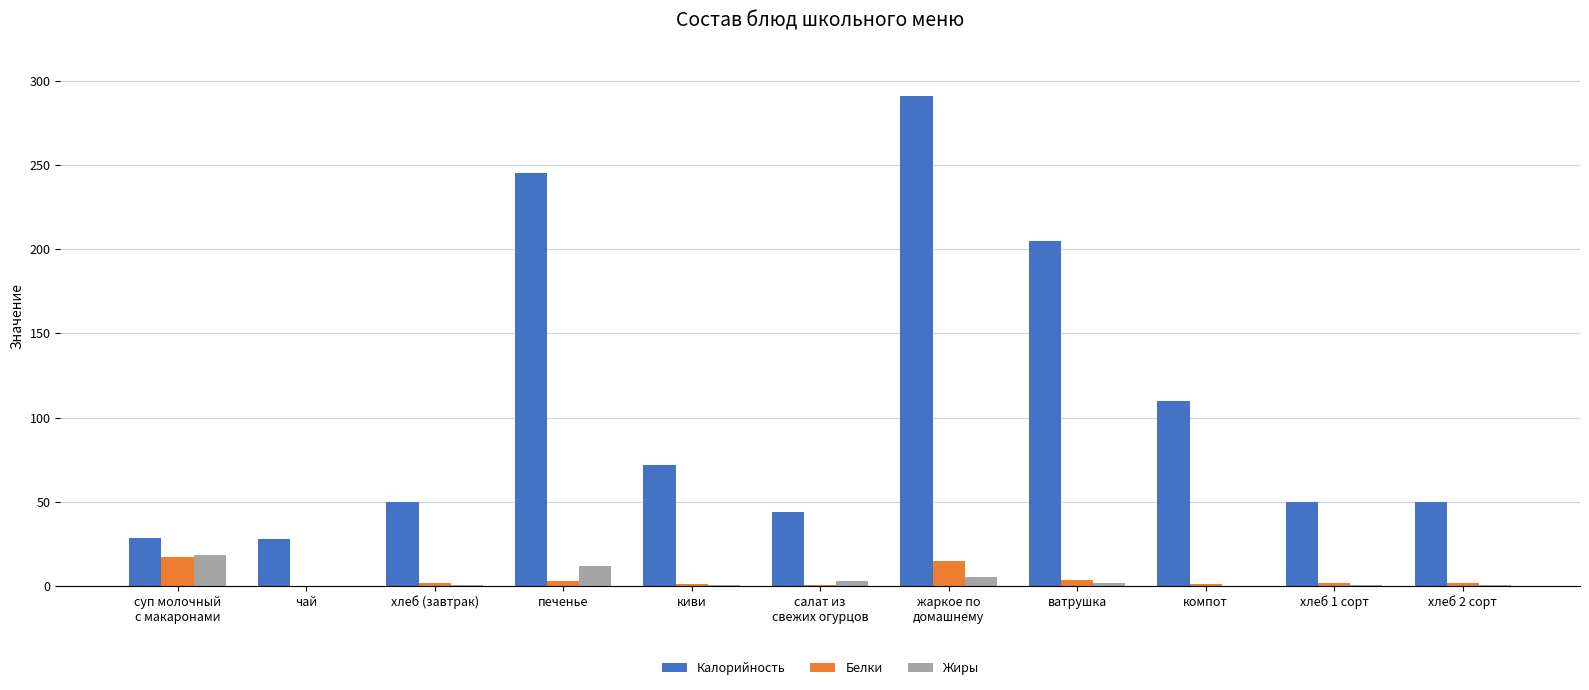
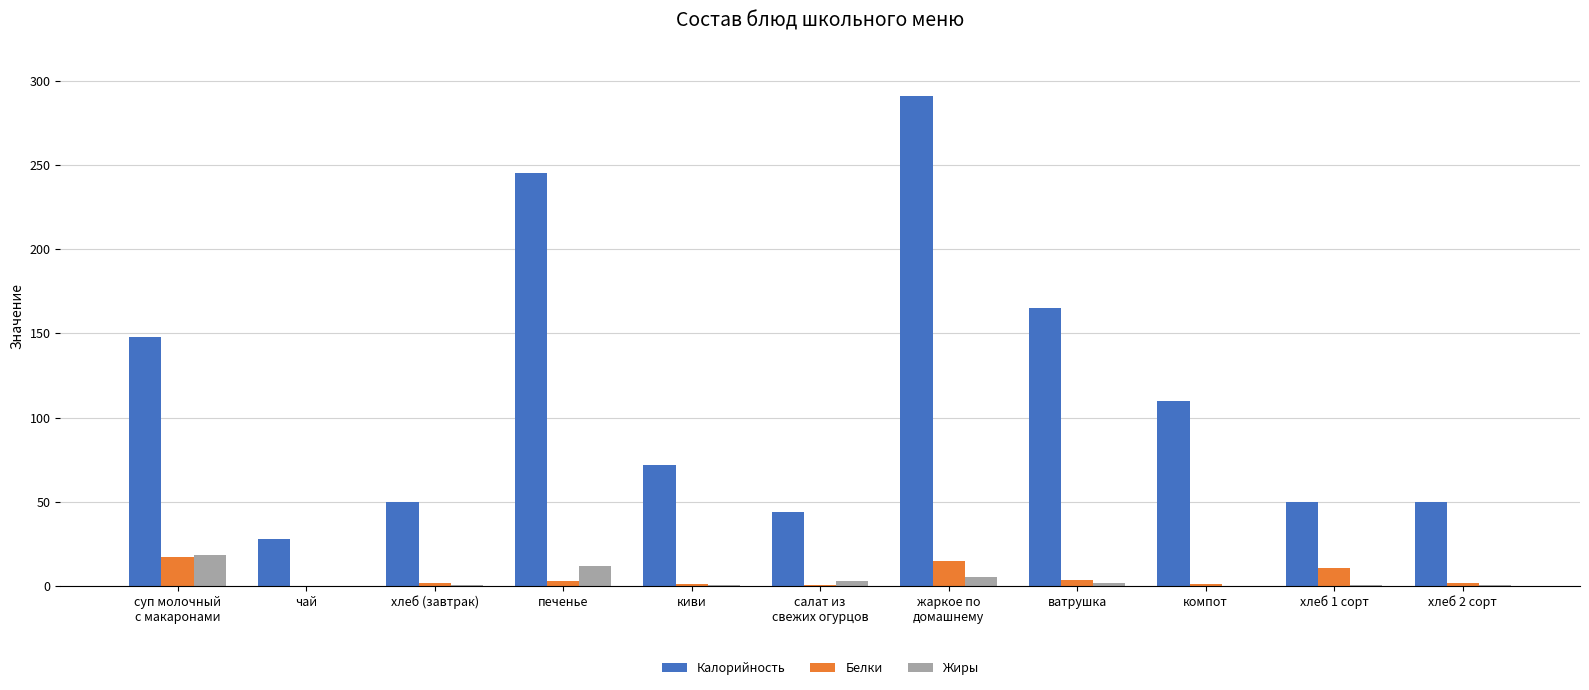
  {
    "Калорийность": {
-     "суп молочный с макаронами": 29,
+     "суп молочный с макаронами": 148,
      "чай": 28,
      "хлеб (завтрак)": 50,
      "печенье": 245,
      "киви": 72,
      "салат из свежих огурцов": 44,
      "жаркое по домашнему": 291,
-     "ватрушка": 205,
+     "ватрушка": 165,
      "компот": 110,
      "хлеб 1 сорт": 50,
      "хлеб 2 сорт": 50
    },
    "Белки": {
      "суп молочный с макаронами": 17,
      "хлеб (завтрак)": 2,
      "печенье": 3,
      "киви": 2,
      "жаркое по домашнему": 15,
      "ватрушка": 4,
-     "хлеб 1 сорт": 2,
+     "хлеб 1 сорт": 11,
      "хлеб 2 сорт": 2
    },
    "Жиры": {
      "суп молочный с макаронами": 18,
      "чай": 0,
      "печенье": 12,
      "салат из свежих огурцов": 3,
      "жаркое по домашнему": 5,
      "ватрушка": 2
    }
  }
